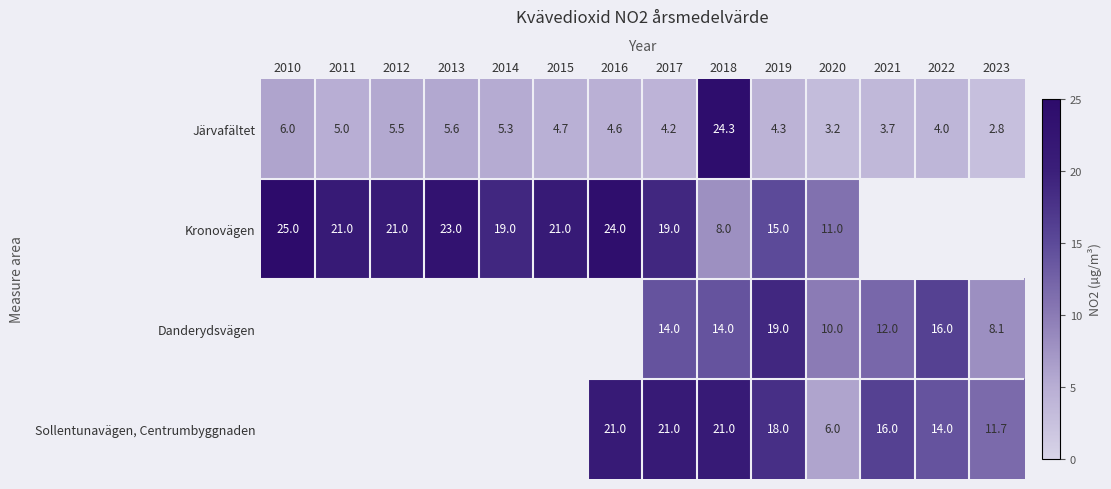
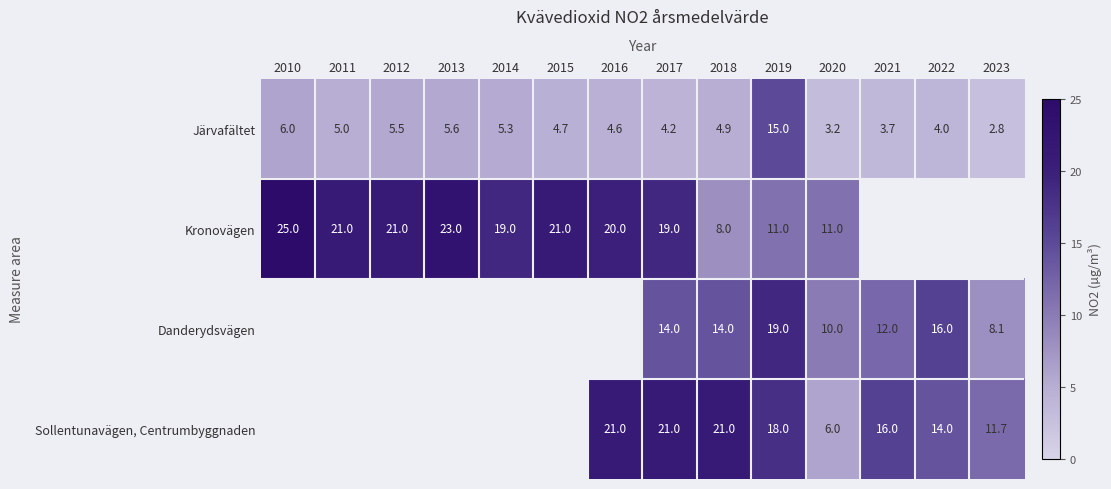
  {
    "Järvafältet": {
      "2010": 6.0,
      "2011": 5.0,
      "2012": 5.5,
      "2013": 5.6,
      "2014": 5.3,
      "2015": 4.7,
      "2016": 4.6,
      "2017": 4.2,
-     "2018": 24.3,
-     "2019": 4.3,
+     "2018": 4.9,
+     "2019": 15.0,
      "2020": 3.2,
      "2021": 3.7,
      "2022": 4.0,
      "2023": 2.8
    },
    "Kronovägen": {
      "2010": 25.0,
      "2011": 21.0,
      "2012": 21.0,
      "2013": 23.0,
      "2014": 19.0,
      "2015": 21.0,
-     "2016": 24.0,
+     "2016": 20.0,
      "2017": 19.0,
      "2018": 8.0,
-     "2019": 15.0,
+     "2019": 11.0,
      "2020": 11.0
    },
    "Danderydsvägen": {
      "2017": 14.0,
      "2018": 14.0,
      "2019": 19.0,
      "2020": 10.0,
      "2021": 12.0,
      "2022": 16.0,
      "2023": 8.1
    },
    "Sollentunavägen, Centrumbyggnaden": {
      "2016": 21.0,
      "2017": 21.0,
      "2018": 21.0,
      "2019": 18.0,
      "2020": 6.0,
      "2021": 16.0,
      "2022": 14.0,
      "2023": 11.7
    }
  }
